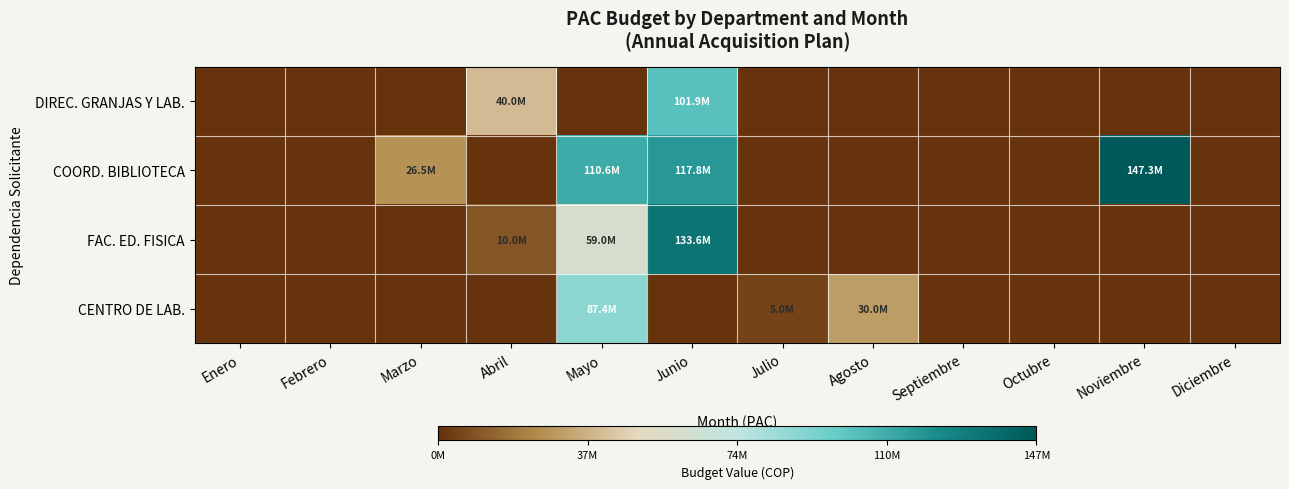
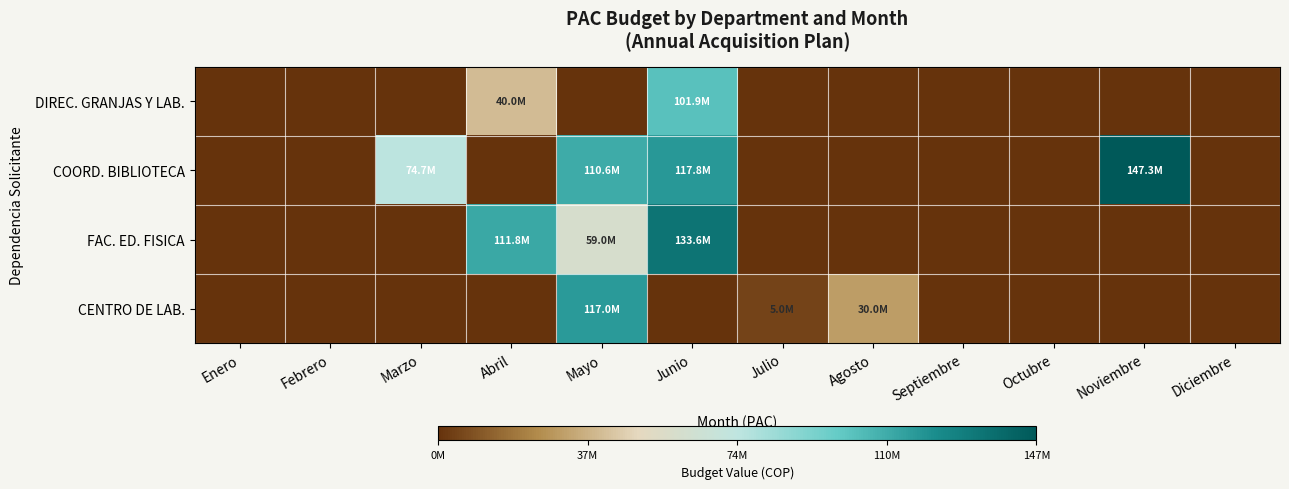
  {
    "DIREC. GRANJAS Y LAB.": {
      "Abril": "40.0M",
      "Junio": "101.9M"
    },
    "COORD. BIBLIOTECA": {
-     "Marzo": "26.5M",
+     "Marzo": "74.7M",
      "Mayo": "110.6M",
      "Junio": "117.8M",
      "Noviembre": "147.3M"
    },
    "FAC. ED. FISICA": {
-     "Abril": "10.0M",
+     "Abril": "111.8M",
      "Mayo": "59.0M",
      "Junio": "133.6M"
    },
    "CENTRO DE LAB.": {
-     "Mayo": "87.4M",
+     "Mayo": "117.0M",
      "Julio": "5.0M",
      "Agosto": "30.0M"
    }
  }
